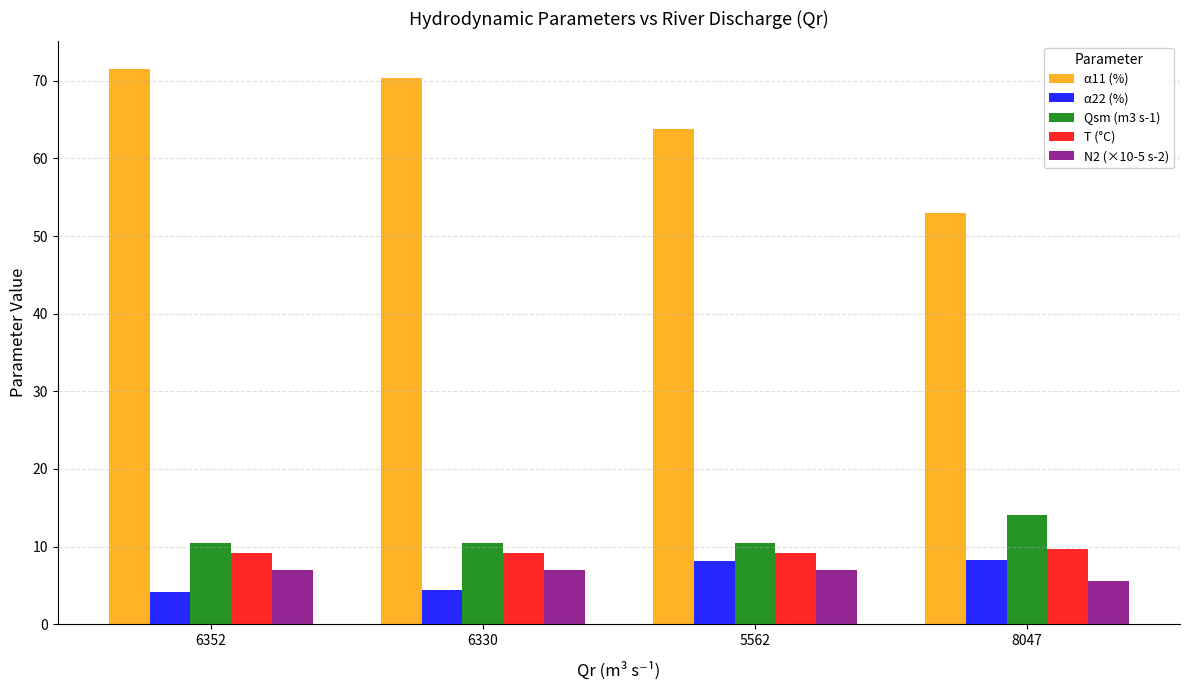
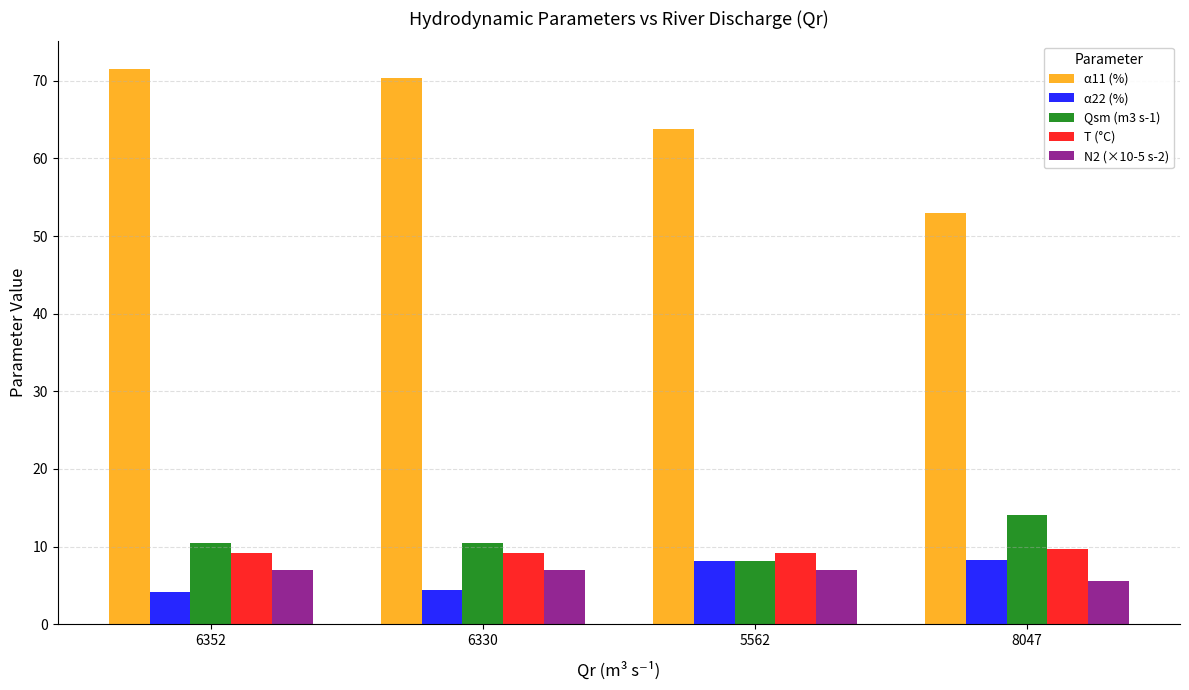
  {
    "α11 (%)": {
      "6352": 72,
      "6330": 70,
      "5562": 64,
      "8047": 53
    },
    "α22 (%)": {
      "6352": 4,
      "6330": 4,
      "5562": 8,
      "8047": 8
    },
    "Qsm (m3 s-1)": {
      "6352": 11,
      "6330": 11,
-     "5562": 11,
+     "5562": 8,
      "8047": 14
    },
    "T (°C)": {
      "6352": 9,
      "6330": 9,
      "5562": 9,
      "8047": 10
    },
    "N2 (×10-5 s-2)": {
      "6352": 7,
      "6330": 7,
      "5562": 7,
      "8047": 6
    }
  }
